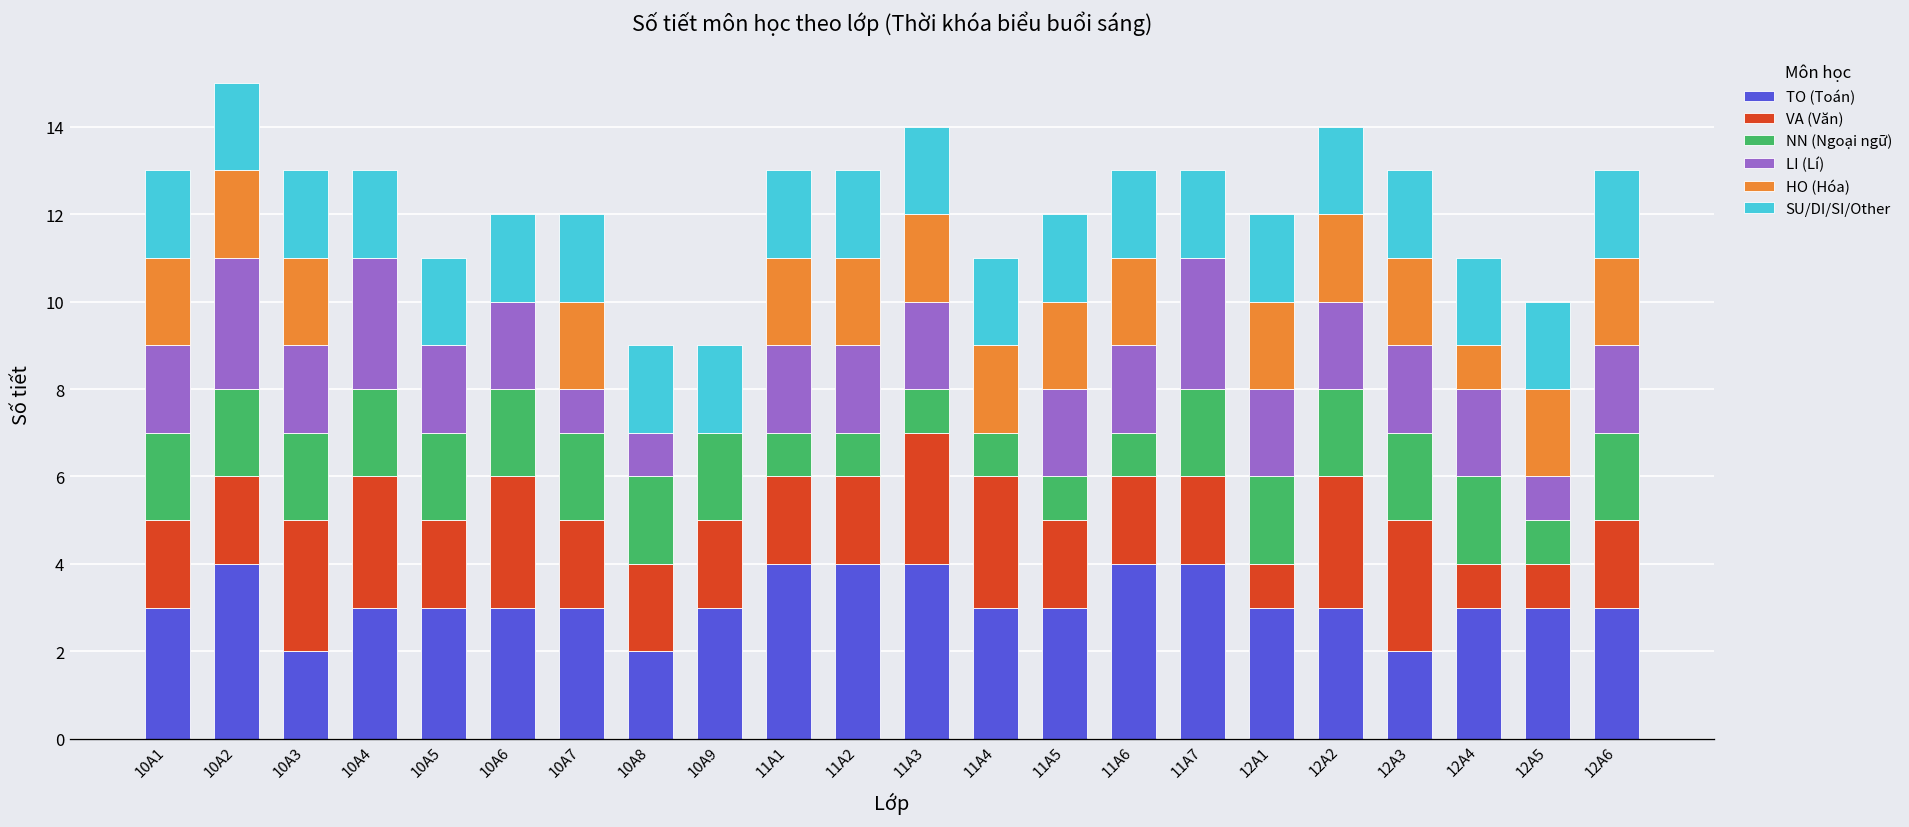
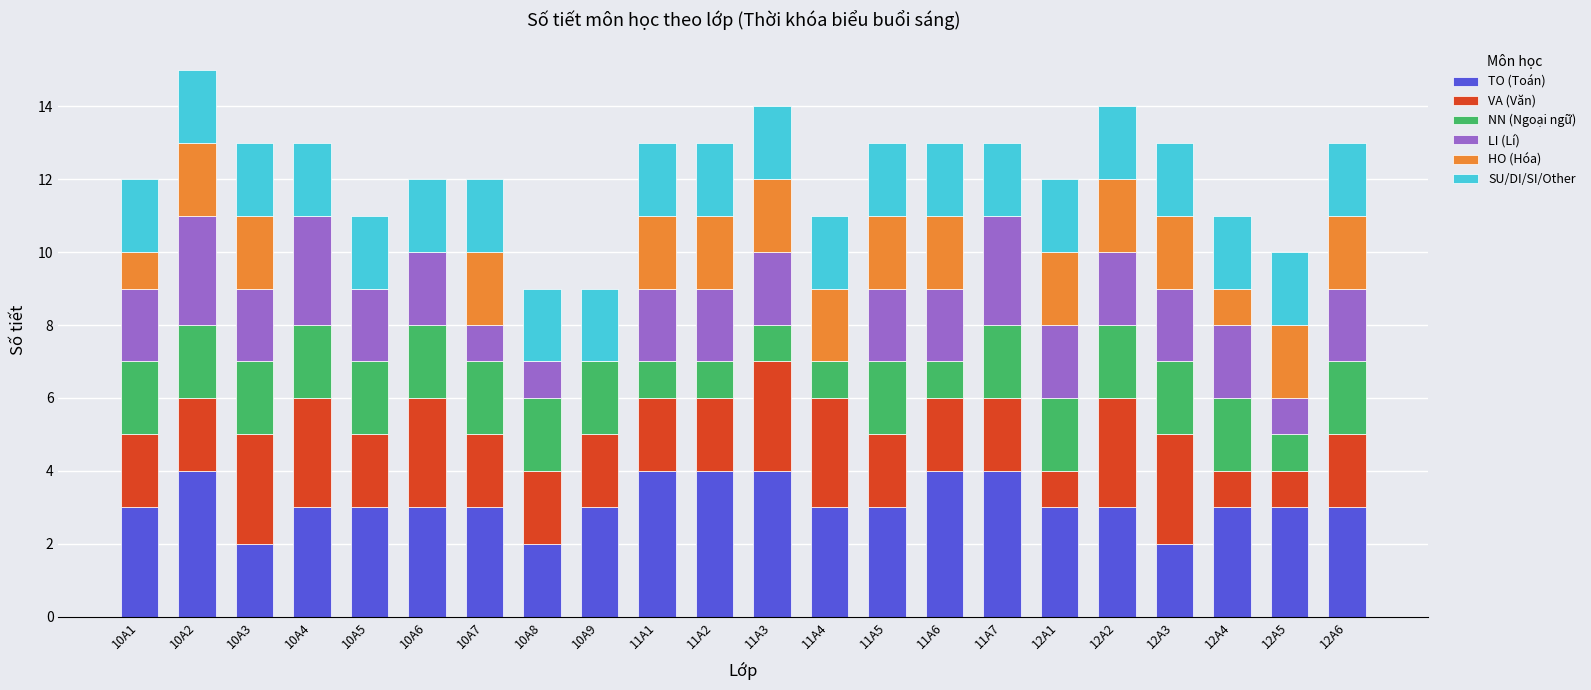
  {
    "TO (Toán)": {
      "10A1": 3,
      "10A2": 4,
      "10A3": 2,
      "10A4": 3,
      "10A5": 3,
      "10A6": 3,
      "10A7": 3,
      "10A8": 2,
      "10A9": 3,
      "11A1": 4,
      "11A2": 4,
      "11A3": 4,
      "11A4": 3,
      "11A5": 3,
      "11A6": 4,
      "11A7": 4,
      "12A1": 3,
      "12A2": 3,
      "12A3": 2,
      "12A4": 3,
      "12A5": 3,
      "12A6": 3
    },
    "VA (Văn)": {
      "10A1": 2,
      "10A2": 2,
      "10A3": 3,
      "10A4": 3,
      "10A5": 2,
      "10A6": 3,
      "10A7": 2,
      "10A8": 2,
      "10A9": 2,
      "11A1": 2,
      "11A2": 2,
      "11A3": 3,
      "11A4": 3,
      "11A5": 2,
      "11A6": 2,
      "11A7": 2,
      "12A1": 1,
      "12A2": 3,
      "12A3": 3,
      "12A4": 1,
      "12A5": 1,
      "12A6": 2
    },
    "NN (Ngoại ngữ)": {
      "10A1": 2,
      "10A2": 2,
      "10A3": 2,
      "10A4": 2,
      "10A5": 2,
      "10A6": 2,
      "10A7": 2,
      "10A8": 2,
      "10A9": 2,
      "11A1": 1,
      "11A2": 1,
      "11A3": 1,
      "11A4": 1,
-     "11A5": 1,
+     "11A5": 2,
      "11A6": 1,
      "11A7": 2,
      "12A1": 2,
      "12A2": 2,
      "12A3": 2,
      "12A4": 2,
      "12A5": 1,
      "12A6": 2
    },
    "LI (Lí)": {
      "10A1": 2,
      "10A2": 3,
      "10A3": 2,
      "10A4": 3,
      "10A5": 2,
      "10A6": 2,
      "10A7": 1,
      "10A8": 1,
      "10A9": 0,
      "11A1": 2,
      "11A2": 2,
      "11A3": 2,
      "11A4": 0,
      "11A5": 2,
      "11A6": 2,
      "11A7": 3,
      "12A1": 2,
      "12A2": 2,
      "12A3": 2,
      "12A4": 2,
      "12A5": 1,
      "12A6": 2
    },
    "HO (Hóa)": {
-     "10A1": 2,
+     "10A1": 1,
      "10A2": 2,
      "10A3": 2,
      "10A4": 0,
      "10A5": 0,
      "10A6": 0,
      "10A7": 2,
      "10A8": 0,
      "10A9": 0,
      "11A1": 2,
      "11A2": 2,
      "11A3": 2,
      "11A4": 2,
      "11A5": 2,
      "11A6": 2,
      "11A7": 0,
      "12A1": 2,
      "12A2": 2,
      "12A3": 2,
      "12A4": 1,
      "12A5": 2,
      "12A6": 2
    },
    "SU/DI/SI/Other": {
      "10A1": 2,
      "10A2": 2,
      "10A3": 2,
      "10A4": 2,
      "10A5": 2,
      "10A6": 2,
      "10A7": 2,
      "10A8": 2,
      "10A9": 2,
      "11A1": 2,
      "11A2": 2,
      "11A3": 2,
      "11A4": 2,
      "11A5": 2,
      "11A6": 2,
      "11A7": 2,
      "12A1": 2,
      "12A2": 2,
      "12A3": 2,
      "12A4": 2,
      "12A5": 2,
      "12A6": 2
    }
  }
